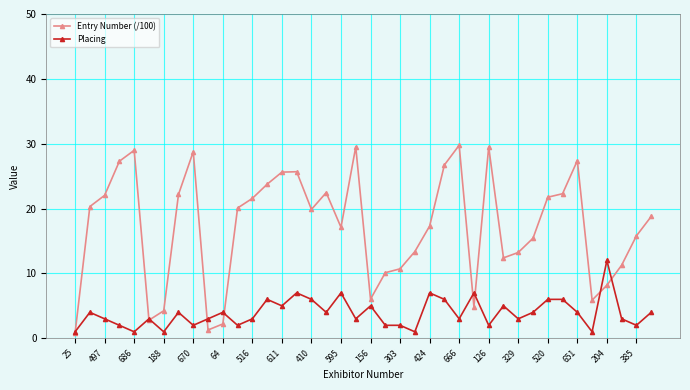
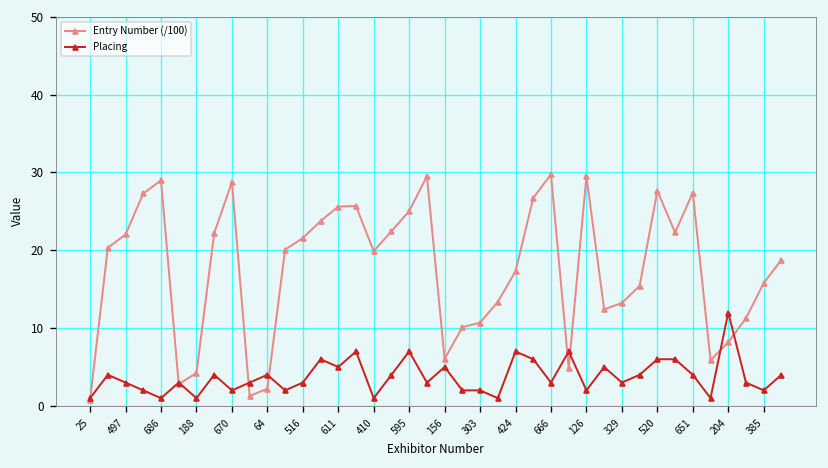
  {
    "Entry Number (/100)": {
      "497": 22,
      "686": 29,
      "188": 4,
      "670": 29,
      "64": 2,
      "516": 22,
      "611": 26,
      "410": 20,
-     "595": 17,
+     "595": 25,
      "156": 6,
      "303": 11,
      "424": 17,
      "666": 30,
      "126": 30,
      "329": 13,
-     "520": 22,
+     "520": 28,
      "651": 27,
      "204": 8,
      "385": 16
    },
    "Placing": {
      "497": 3,
      "686": 1,
      "188": 1,
      "670": 2,
      "64": 4,
      "516": 3,
      "611": 5,
-     "410": 6,
+     "410": 1,
      "595": 7,
      "156": 5,
      "303": 2,
      "424": 7,
      "666": 3,
      "126": 2,
      "329": 3,
      "520": 6,
      "651": 4,
      "204": 12,
      "385": 2
    }
  }
